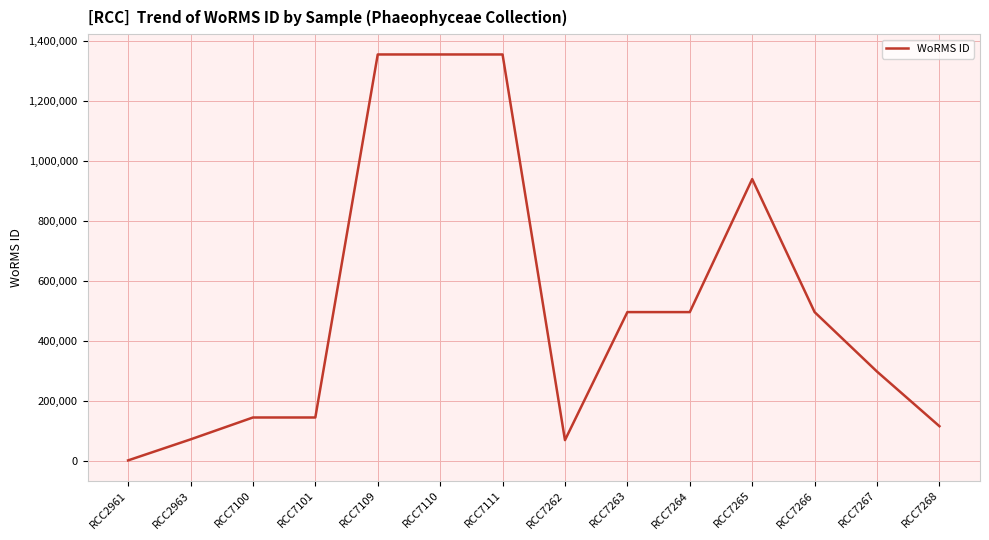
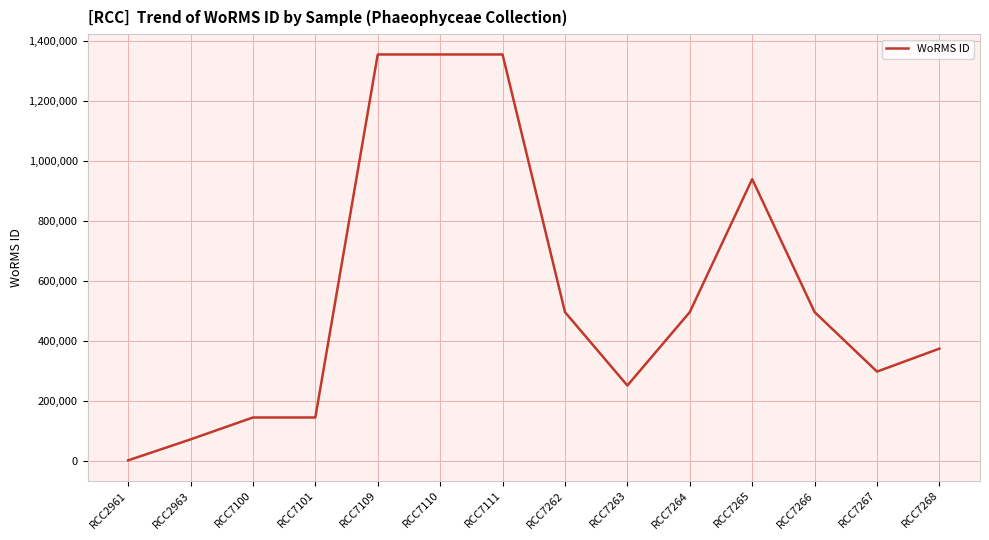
  {
    "RCC2961": "0",
    "RCC2963": "70,000",
    "RCC7100": "140,000",
    "RCC7101": "140,000",
    "RCC7109": "1,360,000",
    "RCC7110": "1,360,000",
    "RCC7111": "1,360,000",
-   "RCC7262": "70,000",
-   "RCC7263": "500,000",
+   "RCC7262": "500,000",
+   "RCC7263": "250,000",
    "RCC7264": "500,000",
    "RCC7265": "940,000",
    "RCC7266": "500,000",
    "RCC7267": "300,000",
-   "RCC7268": "110,000"
+   "RCC7268": "370,000"
  }
